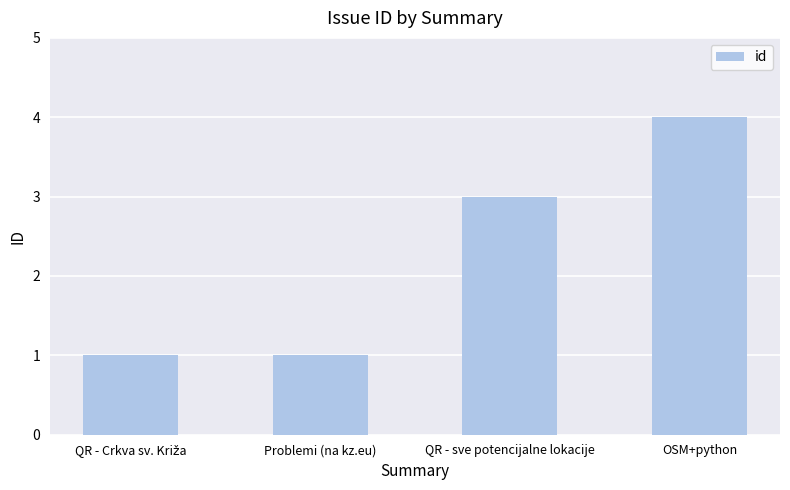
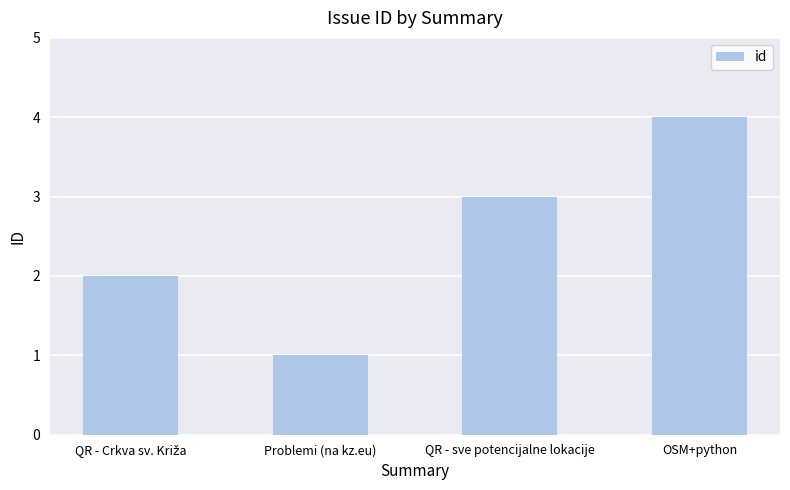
  {
-   "QR - Crkva sv. Križa": 1,
+   "QR - Crkva sv. Križa": 2,
    "Problemi (na kz.eu)": 1,
    "QR - sve potencijalne lokacije": 3,
    "OSM+python": 4
  }
